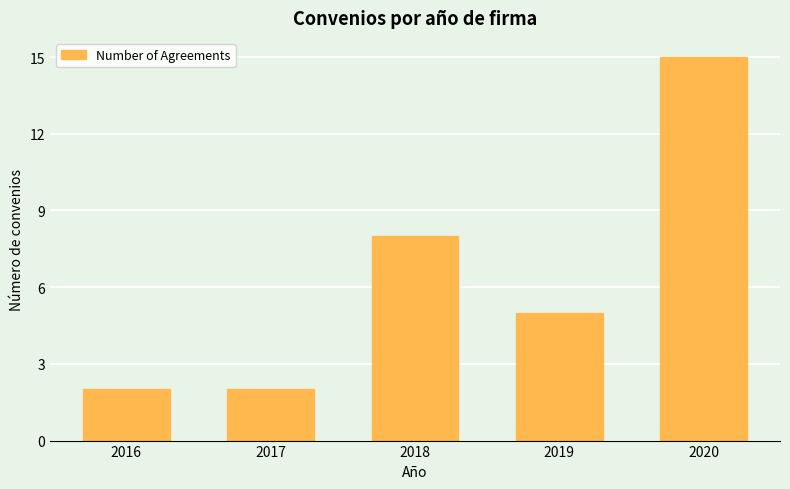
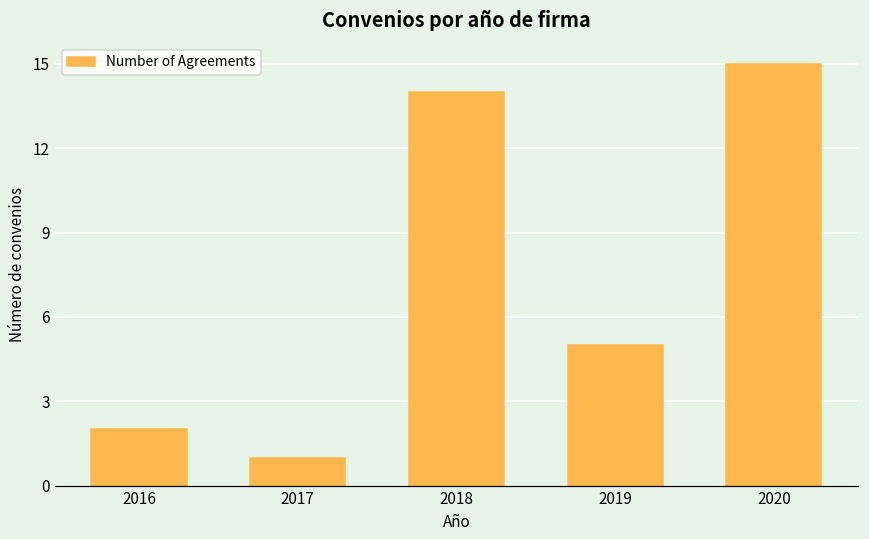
  {
    "2016": 2,
-   "2017": 2,
-   "2018": 8,
+   "2017": 1,
+   "2018": 14,
    "2019": 5,
    "2020": 15
  }
